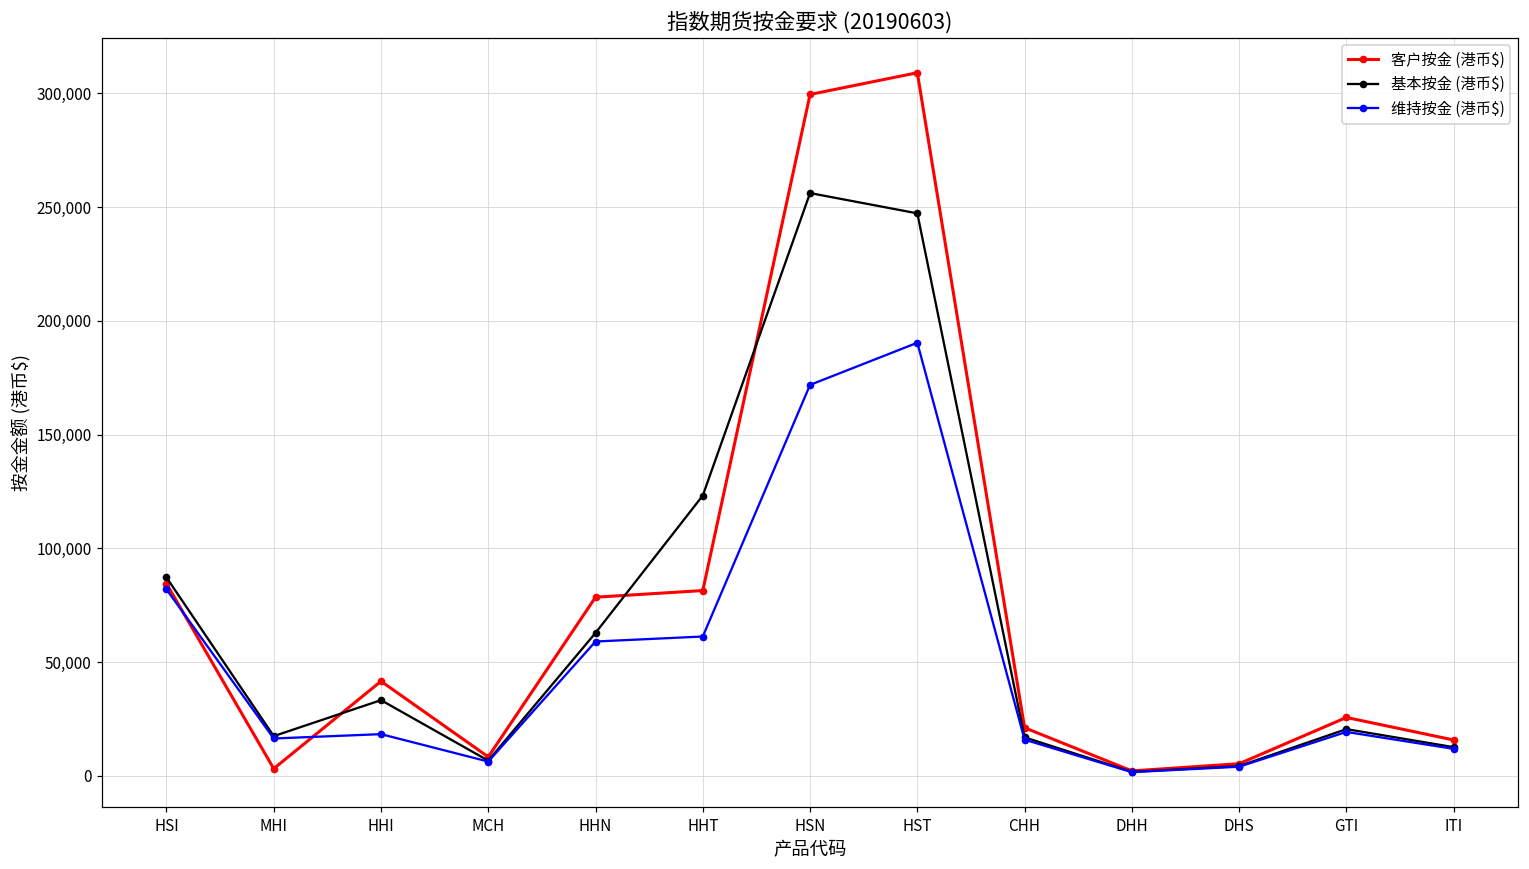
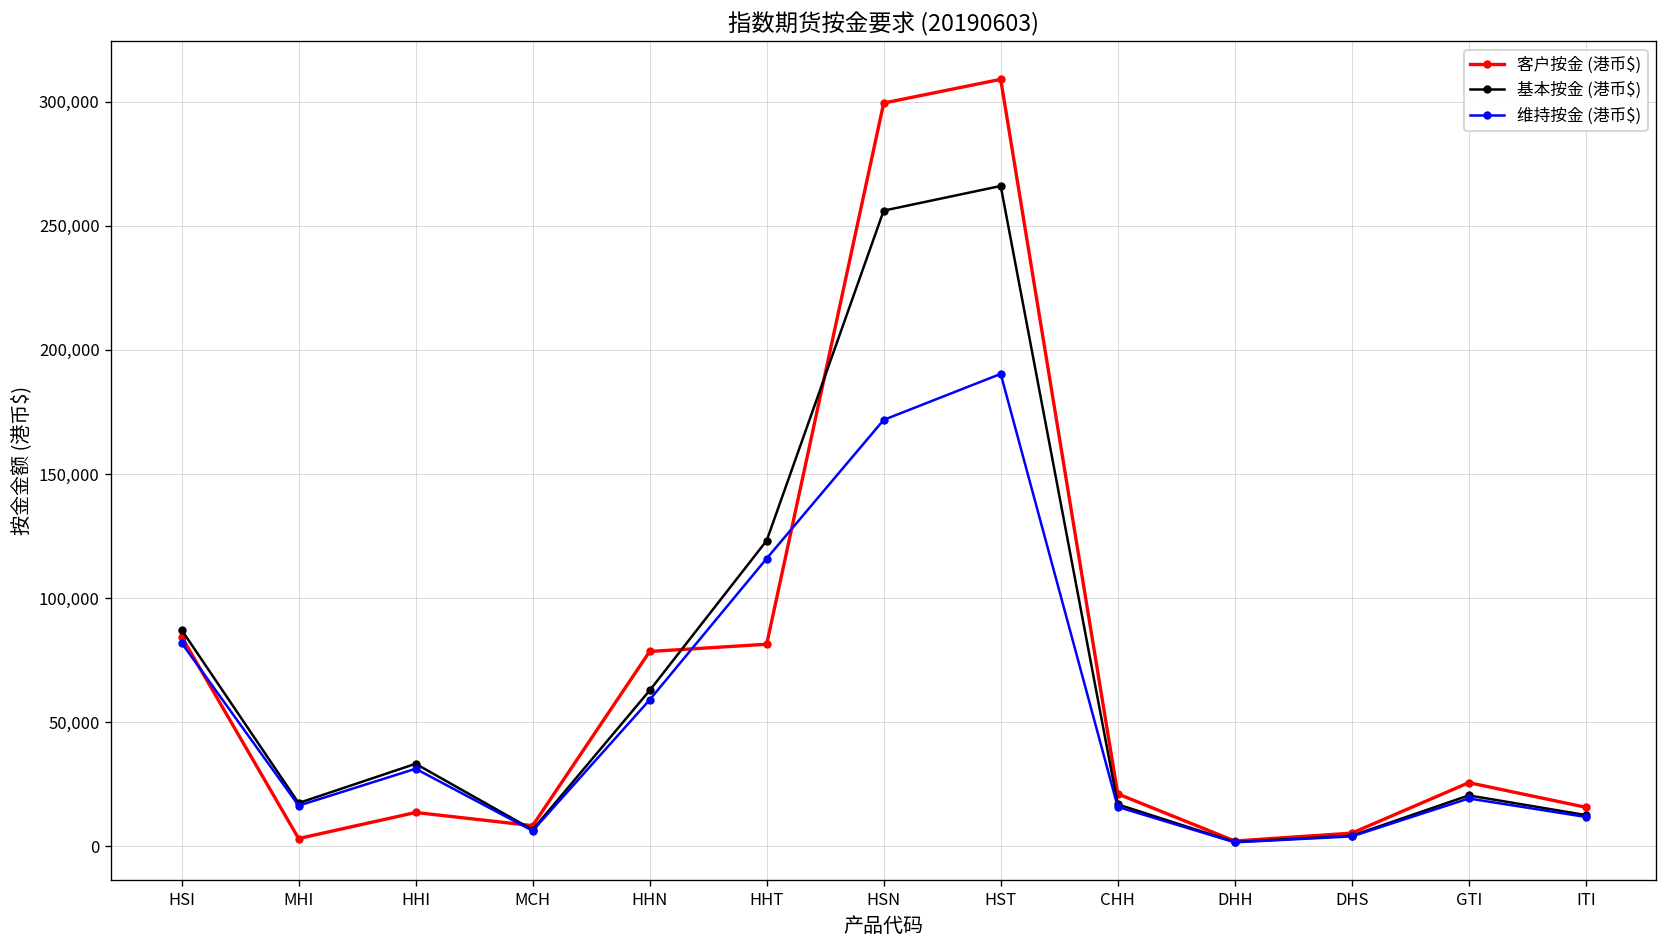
  {
    "客户按金 (港币$)": {
      "HSI": "84,000",
      "MHI": "3,000",
-     "HHI": "42,000",
+     "HHI": "14,000",
      "MCH": "8,000",
      "HHN": "78,000",
      "HHT": "81,000",
      "HSN": "299,000",
      "HST": "309,000",
      "CHH": "21,000",
      "GTI": "26,000",
      "ITI": "16,000"
    },
    "基本按金 (港币$)": {
      "HSI": "87,000",
      "HHI": "33,000",
      "HHN": "63,000",
      "HHT": "123,000",
      "HSN": "256,000",
-     "HST": "247,000",
+     "HST": "266,000",
      "GTI": "21,000"
    },
    "维持按金 (港币$)": {
      "HSI": "82,000",
-     "HHI": "18,000",
+     "HHI": "31,000",
      "HHN": "59,000",
-     "HHT": "61,000",
+     "HHT": "116,000",
      "HSN": "172,000",
      "HST": "190,000",
      "GTI": "19,000"
    }
  }
